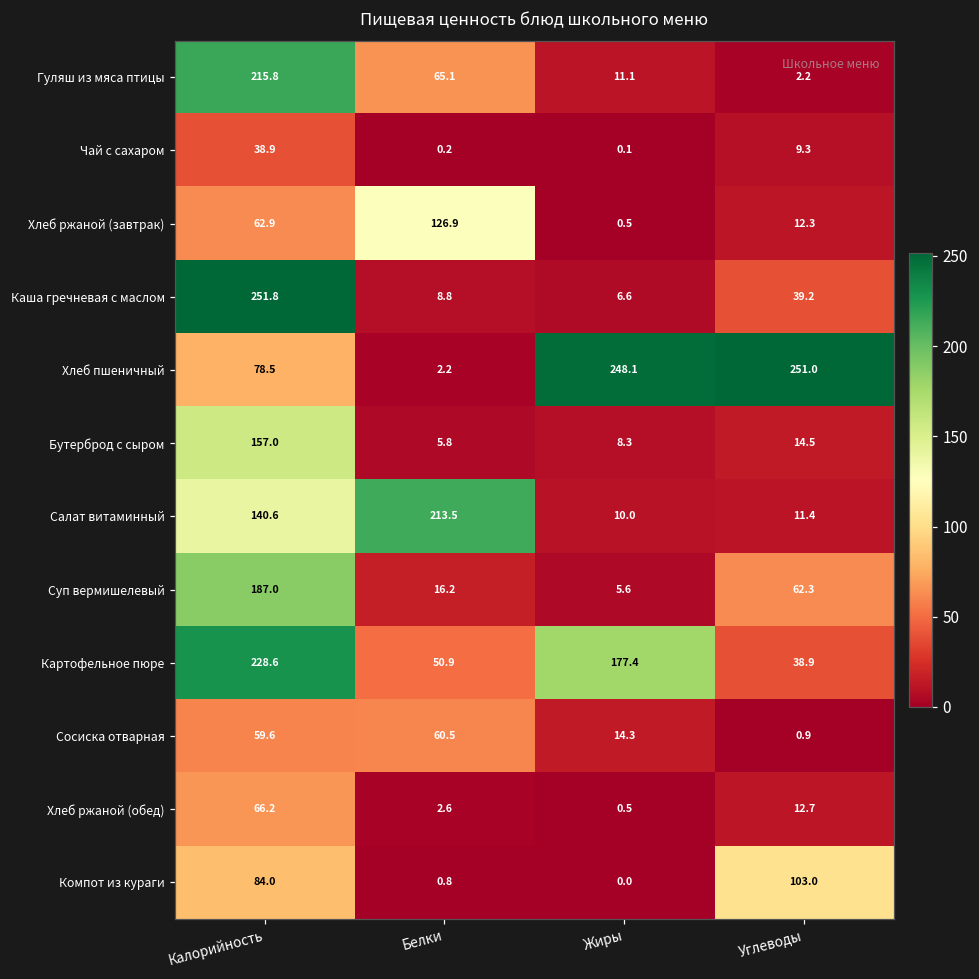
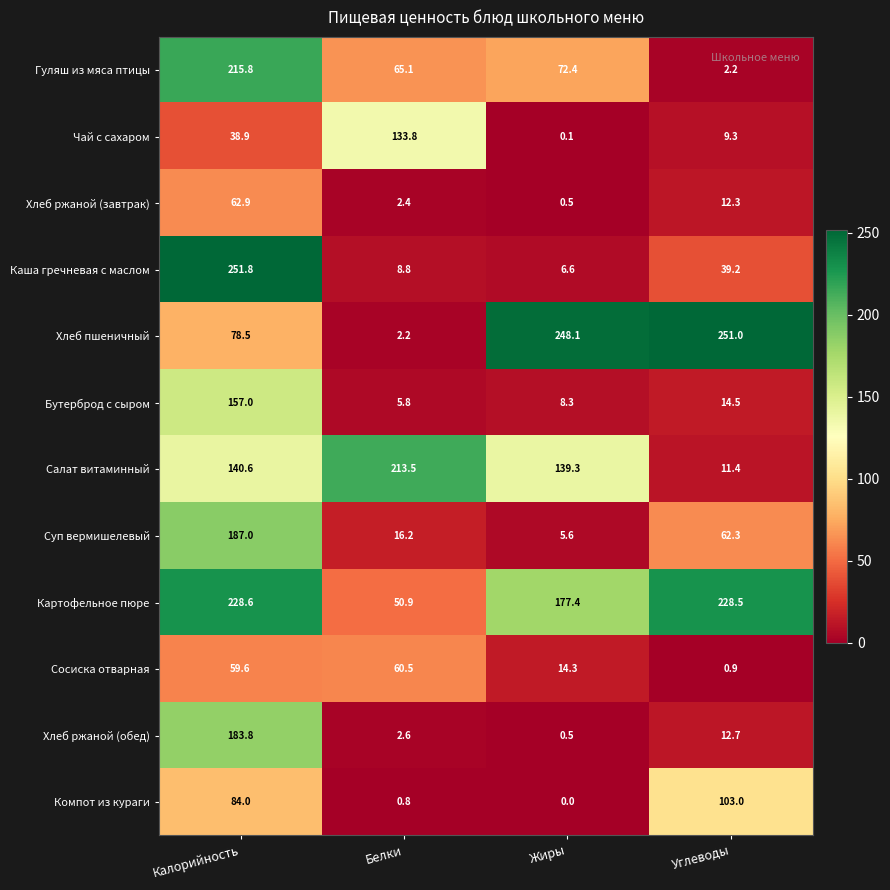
  {
    "Гуляш из мяса птицы": {
      "Калорийность": 215.8,
      "Белки": 65.1,
-     "Жиры": 11.1
+     "Жиры": 72.4
    },
    "Чай с сахаром": {
      "Калорийность": 38.9,
-     "Белки": 0.2,
+     "Белки": 133.8,
      "Жиры": 0.1,
      "Углеводы": 9.3
    },
    "Хлеб ржаной (завтрак)": {
      "Калорийность": 62.9,
-     "Белки": 126.9,
+     "Белки": 2.4,
      "Жиры": 0.5,
      "Углеводы": 12.3
    },
    "Каша гречневая с маслом": {
      "Калорийность": 251.8,
      "Белки": 8.8,
      "Жиры": 6.6,
      "Углеводы": 39.2
    },
    "Хлеб пшеничный": {
      "Калорийность": 78.5,
      "Белки": 2.2,
      "Жиры": 248.1,
      "Углеводы": 251.0
    },
    "Бутерброд с сыром": {
      "Калорийность": 157.0,
      "Белки": 5.8,
      "Жиры": 8.3,
      "Углеводы": 14.5
    },
    "Салат витаминный": {
      "Калорийность": 140.6,
      "Белки": 213.5,
-     "Жиры": 10.0,
+     "Жиры": 139.3,
      "Углеводы": 11.4
    },
    "Суп вермишелевый": {
      "Калорийность": 187.0,
      "Белки": 16.2,
      "Жиры": 5.6,
      "Углеводы": 62.3
    },
    "Картофельное пюре": {
      "Калорийность": 228.6,
      "Белки": 50.9,
      "Жиры": 177.4,
-     "Углеводы": 38.9
+     "Углеводы": 228.5
    },
    "Сосиска отварная": {
      "Калорийность": 59.6,
      "Белки": 60.5,
      "Жиры": 14.3,
      "Углеводы": 0.9
    },
    "Хлеб ржаной (обед)": {
-     "Калорийность": 66.2,
+     "Калорийность": 183.8,
      "Белки": 2.6,
      "Жиры": 0.5,
      "Углеводы": 12.7
    },
    "Компот из кураги": {
      "Калорийность": 84.0,
      "Белки": 0.8,
      "Жиры": 0.0,
      "Углеводы": 103.0
    }
  }
